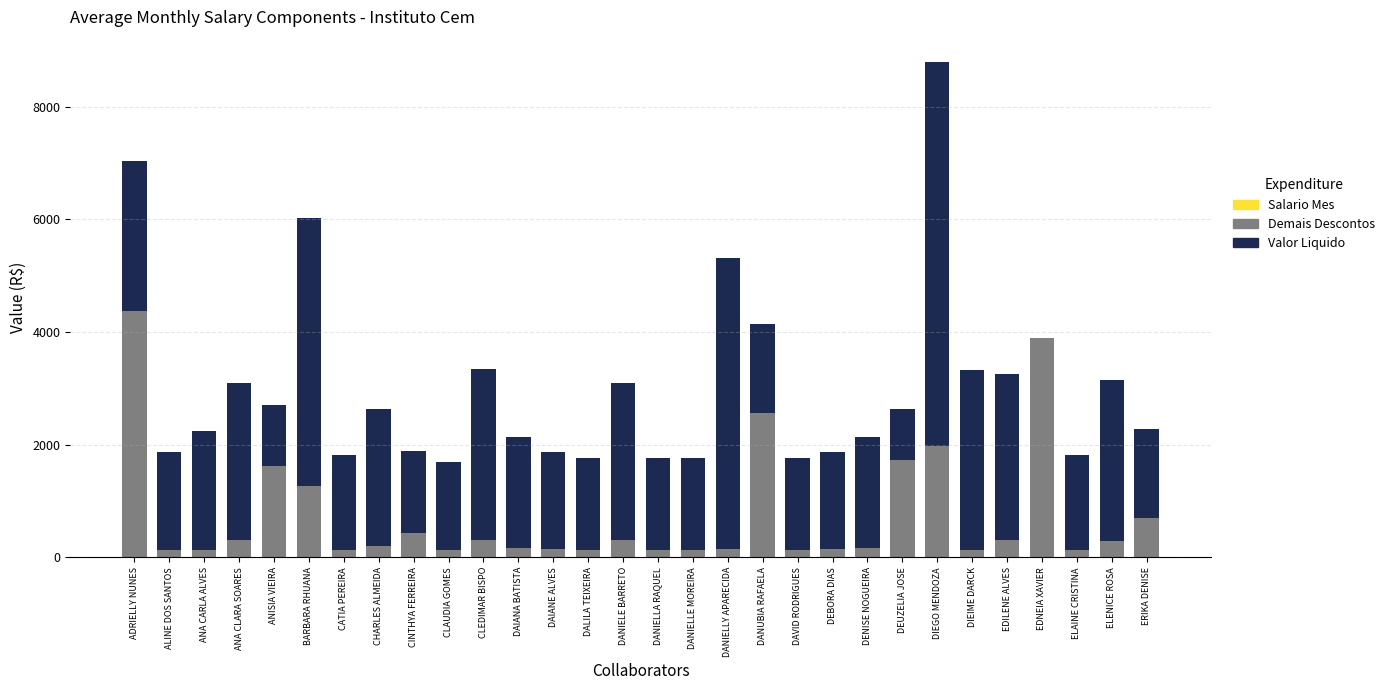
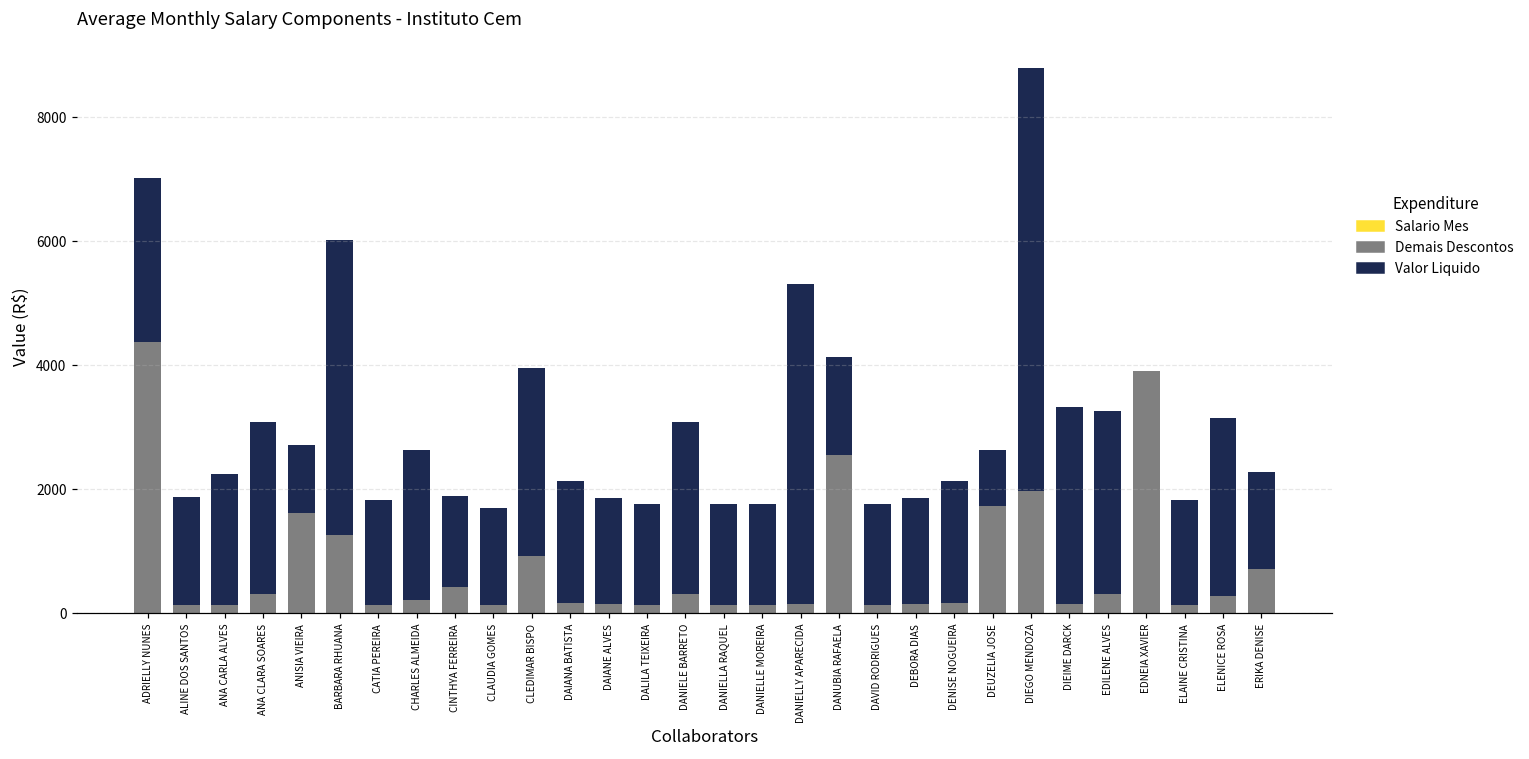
  {
    "Demais Descontos": {
-     "CLEDIMAR BISPO": 300,
+     "CLEDIMAR BISPO": 900,
      "DEUZELIA JOSE": 1700,
      "EDNEIA XAVIER": 3900
    },
    "Valor Liquido": {
      "ADRIELLY NUNES": 2700,
      "ALINE DOS SANTOS": 1700,
      "ANA CARLA ALVES": 2100,
      "ANA CLARA SOARES": 2800,
      "ANISIA VIEIRA": 1100,
      "BARBARA RHUANA": 4800,
      "CATIA PEREIRA": 1700,
      "CHARLES ALMEIDA": 2400,
      "CINTHYA FERREIRA": 1500,
      "CLAUDIA GOMES": 1600,
      "CLEDIMAR BISPO": 3000,
      "DAIANA BATISTA": 2000,
      "DAIANE ALVES": 1700,
      "DALILA TEIXEIRA": 1600,
      "DANIELE BARRETO": 2800,
      "DANIELLA RAQUEL": 1600,
      "DANIELLE MOREIRA": 1600,
      "DANIELLY APARECIDA": 5200,
      "DANUBIA RAFAELA": 1600,
      "DAVID RODRIGUES": 1600,
      "DEBORA DIAS": 1700,
      "DENISE NOGUEIRA": 2000,
      "DEUZELIA JOSE": 900,
      "DIEGO MENDOZA": 6800,
      "DIEIME DARCK": 3200,
      "EDILENE ALVES": 3000,
      "EDNEIA XAVIER": 0,
      "ELAINE CRISTINA": 1700,
      "ELENICE ROSA": 2900,
      "ERIKA DENISE": 1600
    }
  }
